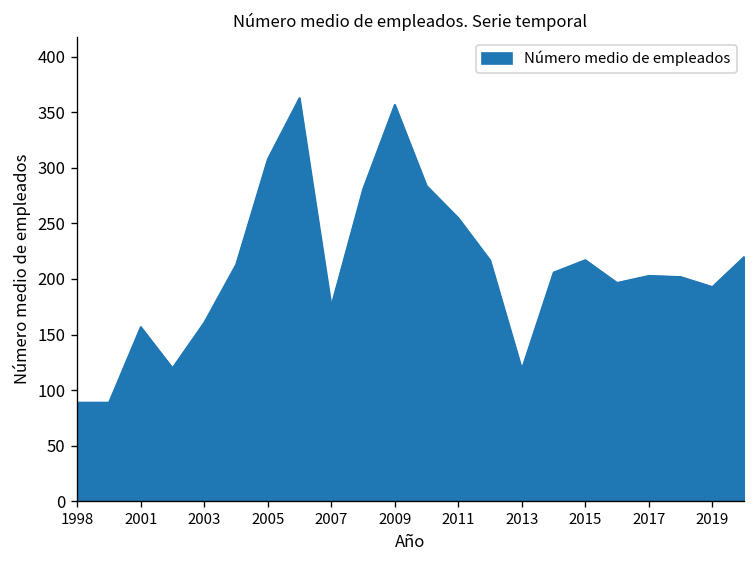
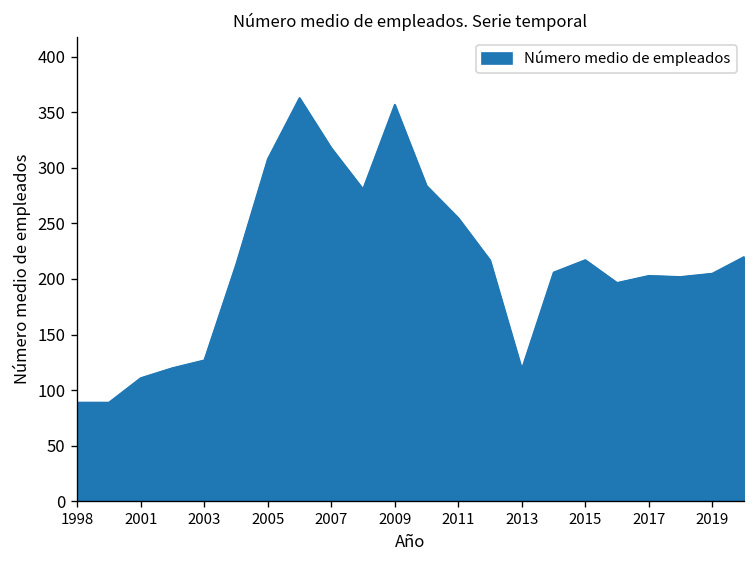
  {
    "1998": 90,
-   "2001": 160,
-   "2003": 160,
+   "2001": 110,
+   "2003": 130,
    "2005": 310,
-   "2007": 180,
+   "2007": 320,
    "2009": 360,
    "2011": 260,
    "2013": 120,
    "2015": 220,
    "2017": 200,
-   "2019": 190
+   "2019": 210
  }
